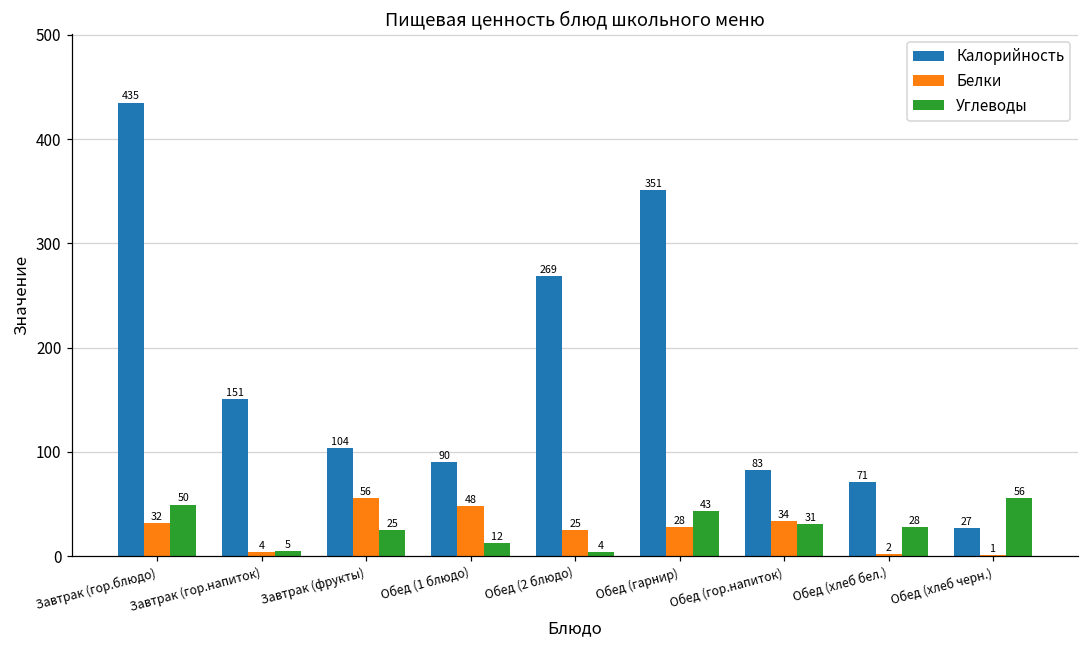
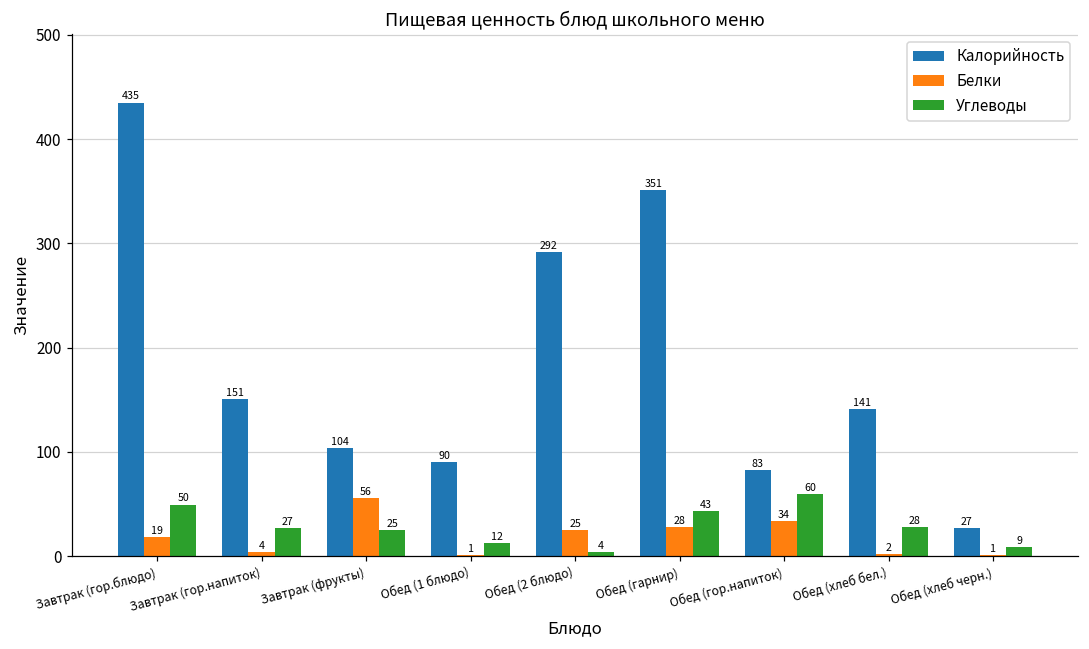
  {
    "Калорийность": {
      "Завтрак (гор.блюдо)": 435,
      "Завтрак (гор.напиток)": 151,
      "Завтрак (фрукты)": 104,
      "Обед (1 блюдо)": 90,
-     "Обед (2 блюдо)": 269,
+     "Обед (2 блюдо)": 292,
      "Обед (гарнир)": 351,
      "Обед (гор.напиток)": 83,
-     "Обед (хлеб бел.)": 71,
+     "Обед (хлеб бел.)": 141,
      "Обед (хлеб черн.)": 27
    },
    "Белки": {
-     "Завтрак (гор.блюдо)": 32,
+     "Завтрак (гор.блюдо)": 19,
      "Завтрак (гор.напиток)": 4,
      "Завтрак (фрукты)": 56,
-     "Обед (1 блюдо)": 48,
+     "Обед (1 блюдо)": 1,
      "Обед (2 блюдо)": 25,
      "Обед (гарнир)": 28,
      "Обед (гор.напиток)": 34,
      "Обед (хлеб бел.)": 2,
      "Обед (хлеб черн.)": 1
    },
    "Углеводы": {
      "Завтрак (гор.блюдо)": 50,
-     "Завтрак (гор.напиток)": 5,
+     "Завтрак (гор.напиток)": 27,
      "Завтрак (фрукты)": 25,
      "Обед (1 блюдо)": 12,
      "Обед (2 блюдо)": 4,
      "Обед (гарнир)": 43,
-     "Обед (гор.напиток)": 31,
+     "Обед (гор.напиток)": 60,
      "Обед (хлеб бел.)": 28,
-     "Обед (хлеб черн.)": 56
+     "Обед (хлеб черн.)": 9
    }
  }
